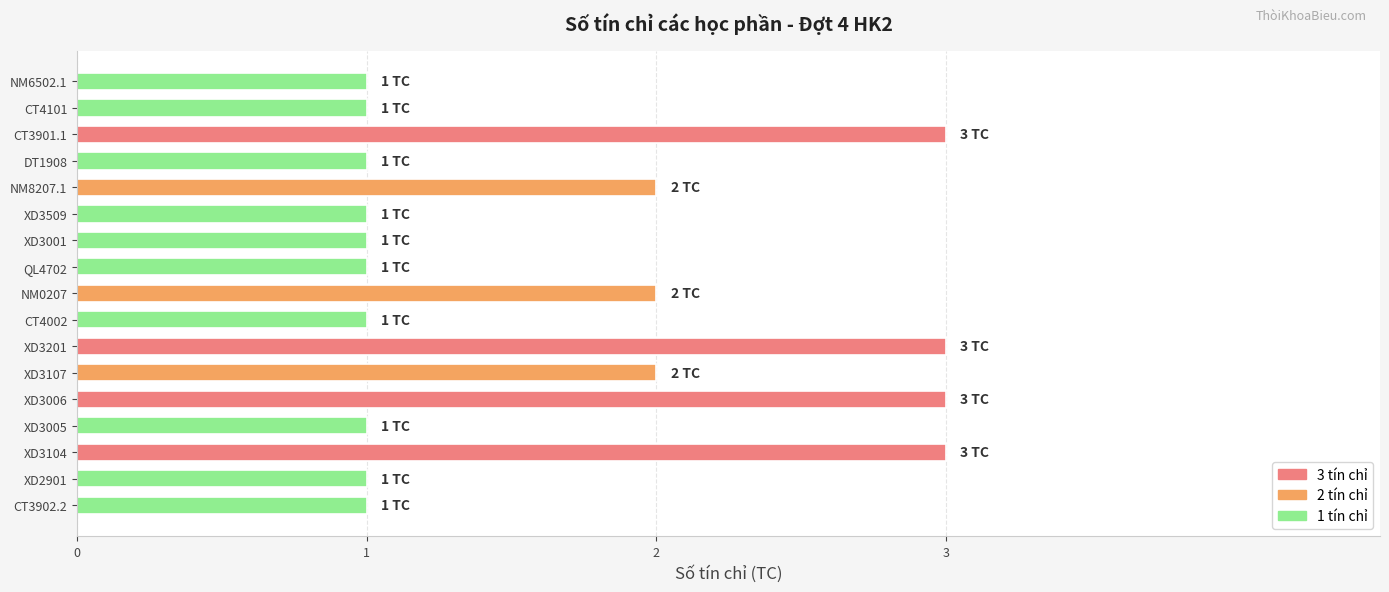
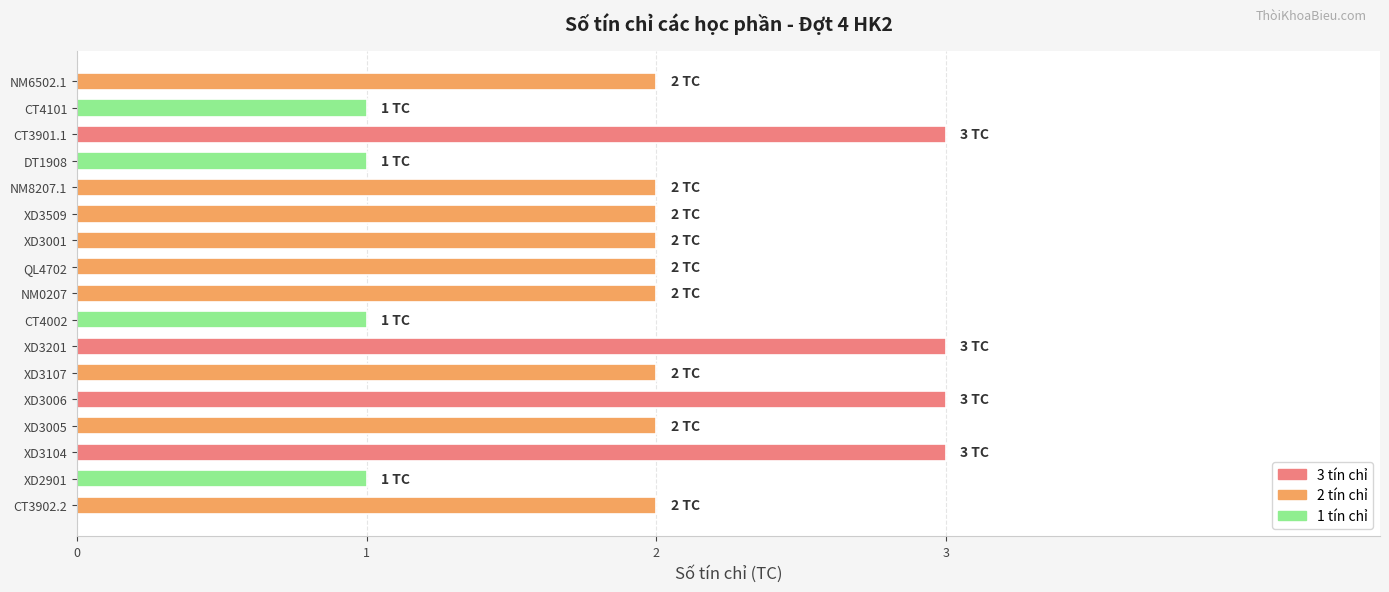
  {
-   "NM6502.1": 1,
+   "NM6502.1": 2,
    "CT4101": 1,
    "CT3901.1": 3,
    "DT1908": 1,
    "NM8207.1": 2,
-   "XD3509": 1,
-   "XD3001": 1,
-   "QL4702": 1,
+   "XD3509": 2,
+   "XD3001": 2,
+   "QL4702": 2,
    "NM0207": 2,
    "CT4002": 1,
    "XD3201": 3,
    "XD3107": 2,
    "XD3006": 3,
-   "XD3005": 1,
+   "XD3005": 2,
    "XD3104": 3,
    "XD2901": 1,
-   "CT3902.2": 1
+   "CT3902.2": 2
  }
